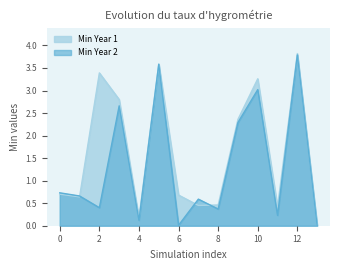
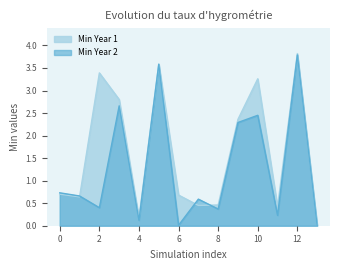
  {
    "Min Year 1": {
      "2": 3.4,
      "6": 0.7,
      "8": 0.5,
      "10": 3.3
    },
    "Min Year 2": {
      "2": 0.4,
      "6": 0.0,
      "8": 0.4,
-     "10": 3.0
+     "10": 2.5
    }
  }
